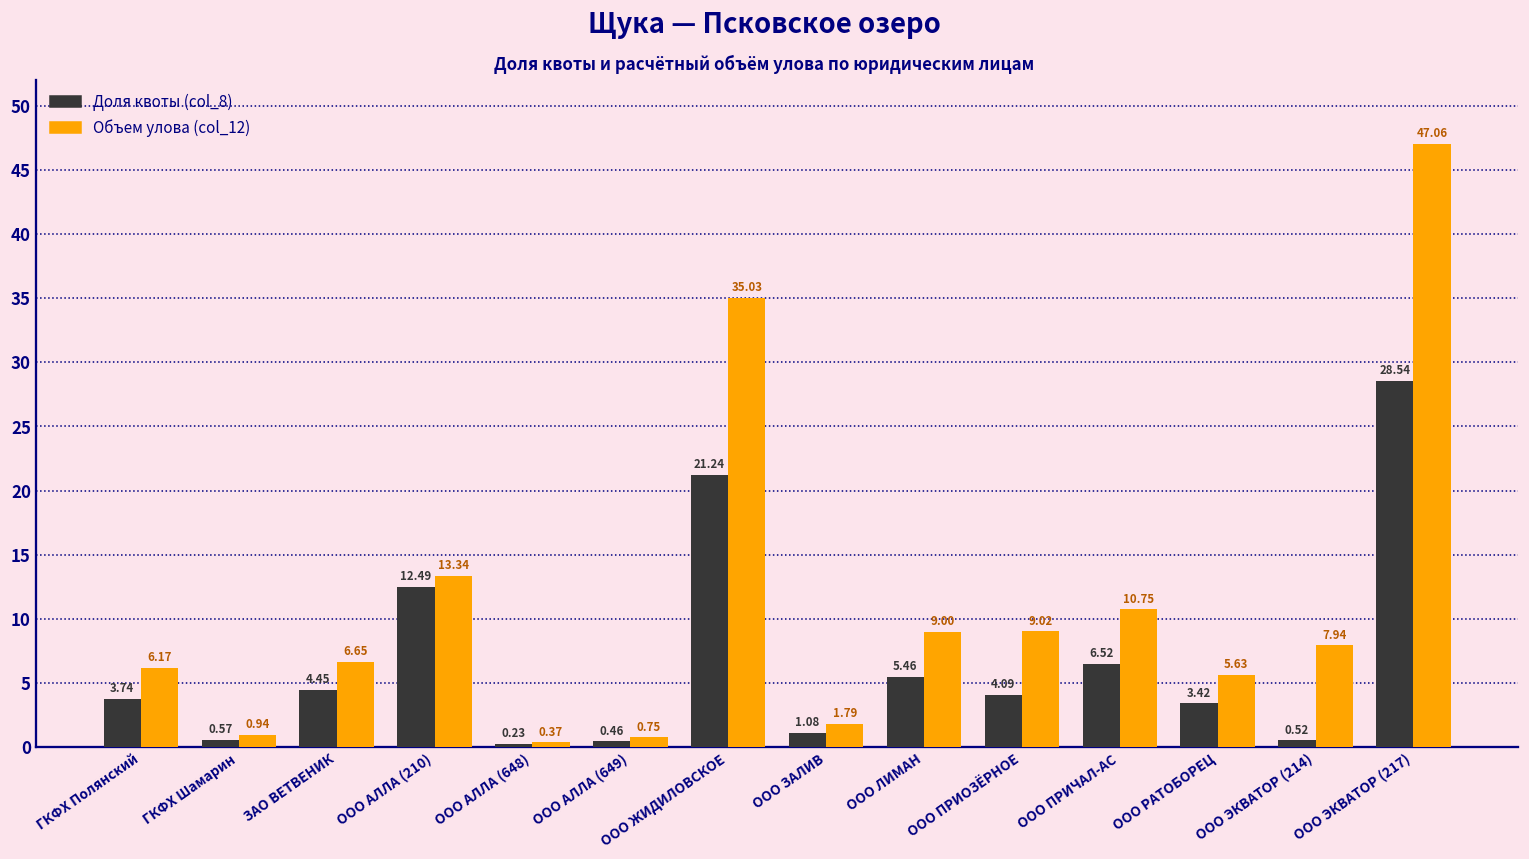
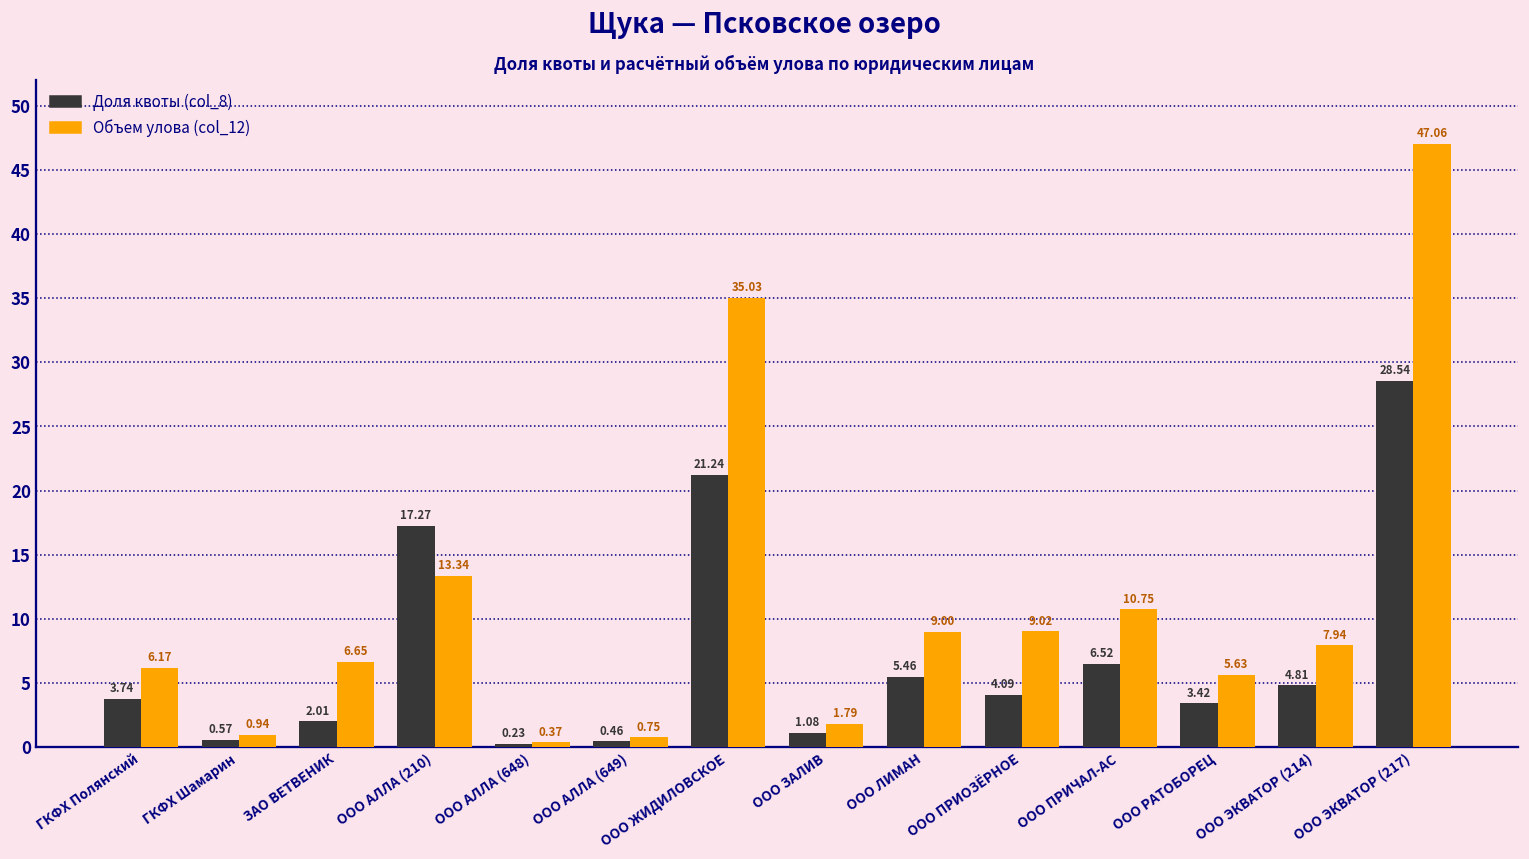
  {
    "Доля квоты (col_8)": {
      "ГКФХ Полянский": 3.74,
      "ГКФХ Шамарин": 0.57,
-     "ЗАО ВЕТВЕНИК": 4.45,
-     "ООО АЛЛА (210)": 12.49,
+     "ЗАО ВЕТВЕНИК": 2.01,
+     "ООО АЛЛА (210)": 17.27,
      "ООО АЛЛА (648)": 0.23,
      "ООО АЛЛА (649)": 0.46,
      "ООО ЖИДИЛОВСКОЕ": 21.24,
      "ООО ЗАЛИВ": 1.08,
      "ООО ЛИМАН": 5.46,
      "ООО ПРИОЗЁРНОЕ": 4.09,
      "ООО ПРИЧАЛ-АС": 6.52,
      "ООО РАТОБОРЕЦ": 3.42,
-     "ООО ЭКВАТОР (214)": 0.52,
+     "ООО ЭКВАТОР (214)": 4.81,
      "ООО ЭКВАТОР (217)": 28.54
    },
    "Объем улова (col_12)": {
      "ГКФХ Полянский": 6.17,
      "ГКФХ Шамарин": 0.94,
      "ЗАО ВЕТВЕНИК": 6.65,
      "ООО АЛЛА (210)": 13.34,
      "ООО АЛЛА (648)": 0.37,
      "ООО АЛЛА (649)": 0.75,
      "ООО ЖИДИЛОВСКОЕ": 35.03,
      "ООО ЗАЛИВ": 1.79,
      "ООО ЛИМАН": 9.00,
      "ООО ПРИОЗЁРНОЕ": 9.02,
      "ООО ПРИЧАЛ-АС": 10.75,
      "ООО РАТОБОРЕЦ": 5.63,
      "ООО ЭКВАТОР (214)": 7.94,
      "ООО ЭКВАТОР (217)": 47.06
    }
  }
